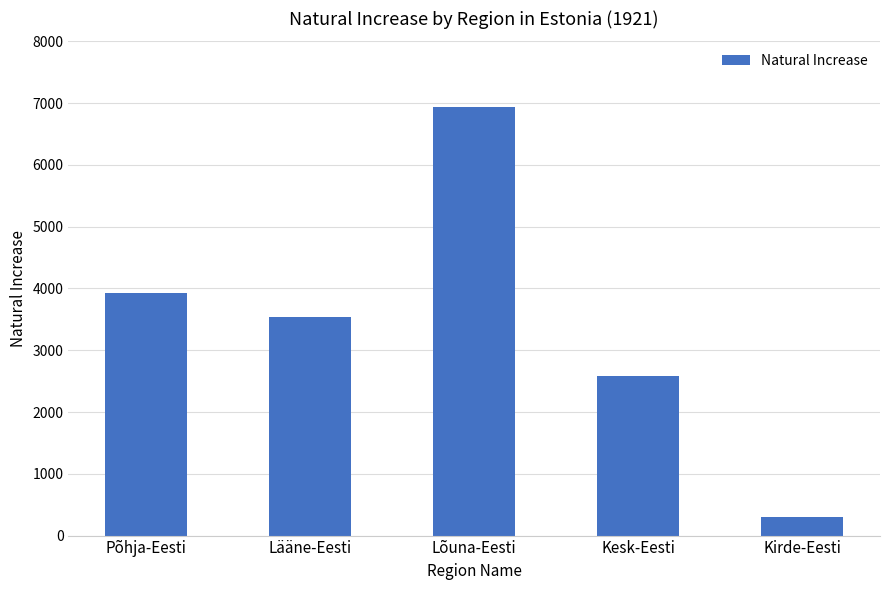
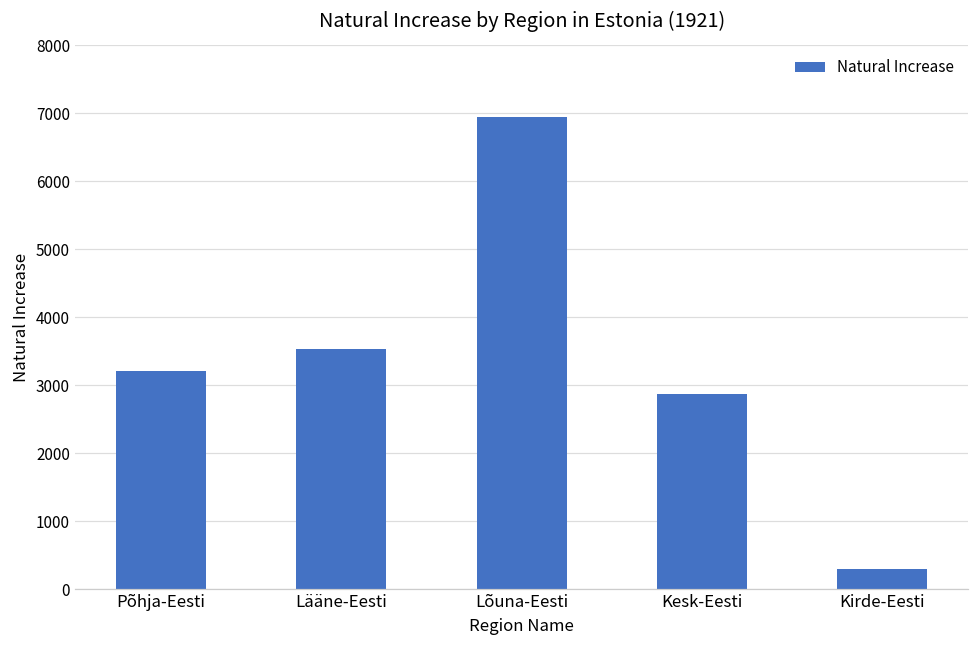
  {
-   "Põhja-Eesti": 3900,
+   "Põhja-Eesti": 3200,
    "Lääne-Eesti": 3500,
    "Lõuna-Eesti": 6900,
-   "Kesk-Eesti": 2600,
+   "Kesk-Eesti": 2900,
    "Kirde-Eesti": 300
  }
